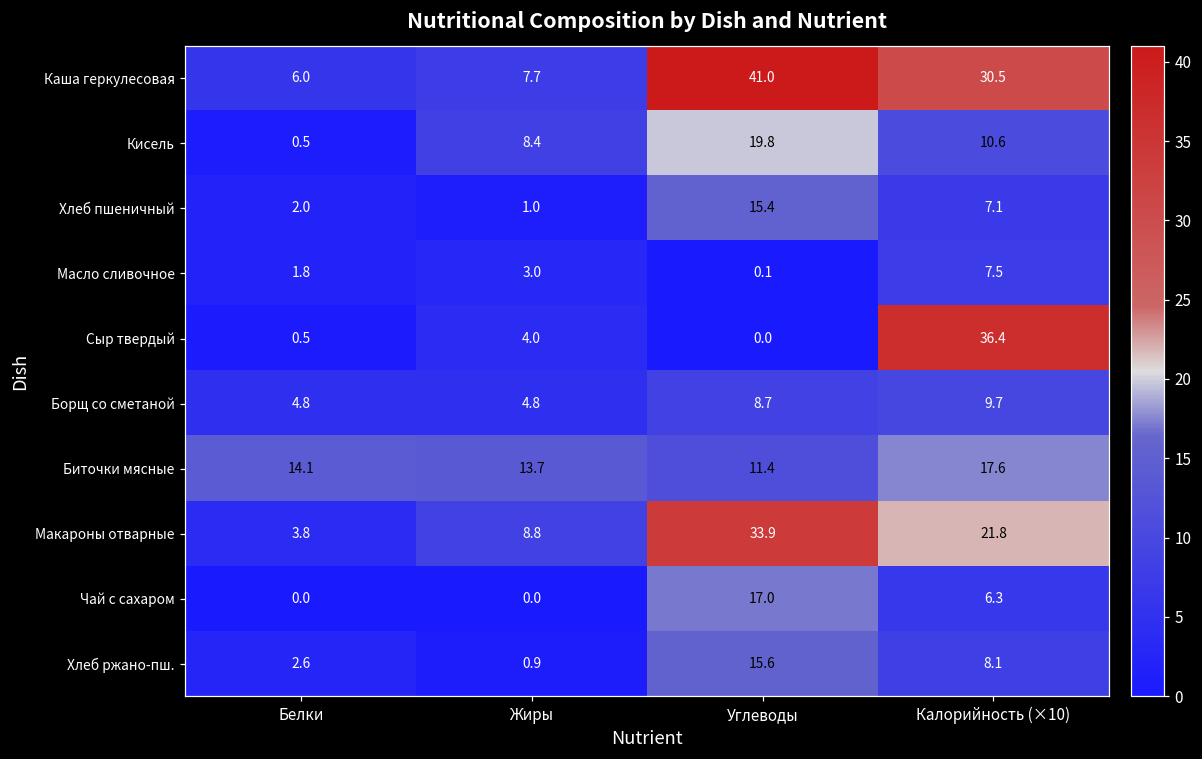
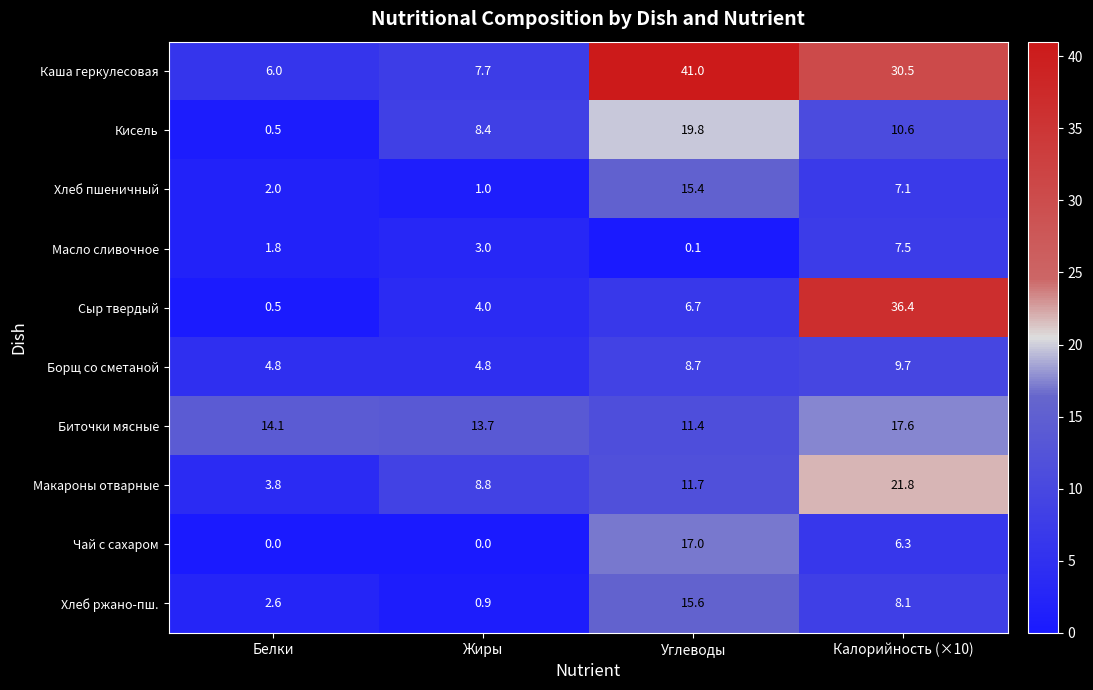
  {
    "Каша геркулесовая": {
      "Белки": 6.0,
      "Жиры": 7.7,
      "Углеводы": 41.0,
      "Калорийность (×10)": 30.5
    },
    "Кисель": {
      "Белки": 0.5,
      "Жиры": 8.4,
      "Углеводы": 19.8,
      "Калорийность (×10)": 10.6
    },
    "Хлеб пшеничный": {
      "Белки": 2.0,
      "Жиры": 1.0,
      "Углеводы": 15.4,
      "Калорийность (×10)": 7.1
    },
    "Масло сливочное": {
      "Белки": 1.8,
      "Жиры": 3.0,
      "Углеводы": 0.1,
      "Калорийность (×10)": 7.5
    },
    "Сыр твердый": {
      "Белки": 0.5,
      "Жиры": 4.0,
-     "Углеводы": 0.0,
+     "Углеводы": 6.7,
      "Калорийность (×10)": 36.4
    },
    "Борщ со сметаной": {
      "Белки": 4.8,
      "Жиры": 4.8,
      "Углеводы": 8.7,
      "Калорийность (×10)": 9.7
    },
    "Биточки мясные": {
      "Белки": 14.1,
      "Жиры": 13.7,
      "Углеводы": 11.4,
      "Калорийность (×10)": 17.6
    },
    "Макароны отварные": {
      "Белки": 3.8,
      "Жиры": 8.8,
-     "Углеводы": 33.9,
+     "Углеводы": 11.7,
      "Калорийность (×10)": 21.8
    },
    "Чай с сахаром": {
      "Белки": 0.0,
      "Жиры": 0.0,
      "Углеводы": 17.0,
      "Калорийность (×10)": 6.3
    },
    "Хлеб ржано-пш.": {
      "Белки": 2.6,
      "Жиры": 0.9,
      "Углеводы": 15.6,
      "Калорийность (×10)": 8.1
    }
  }
